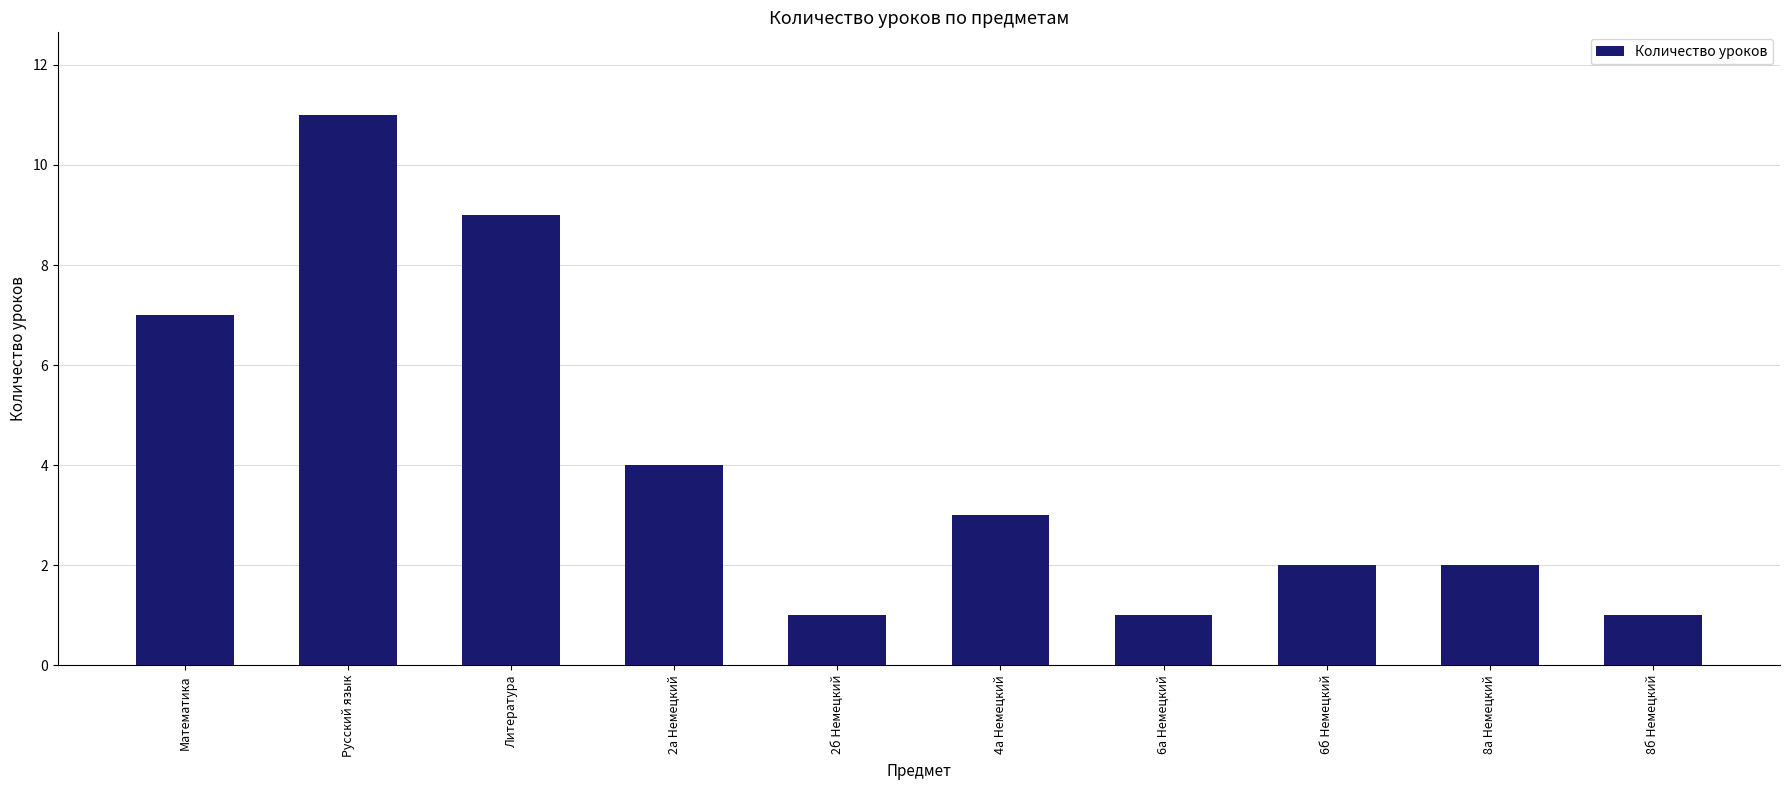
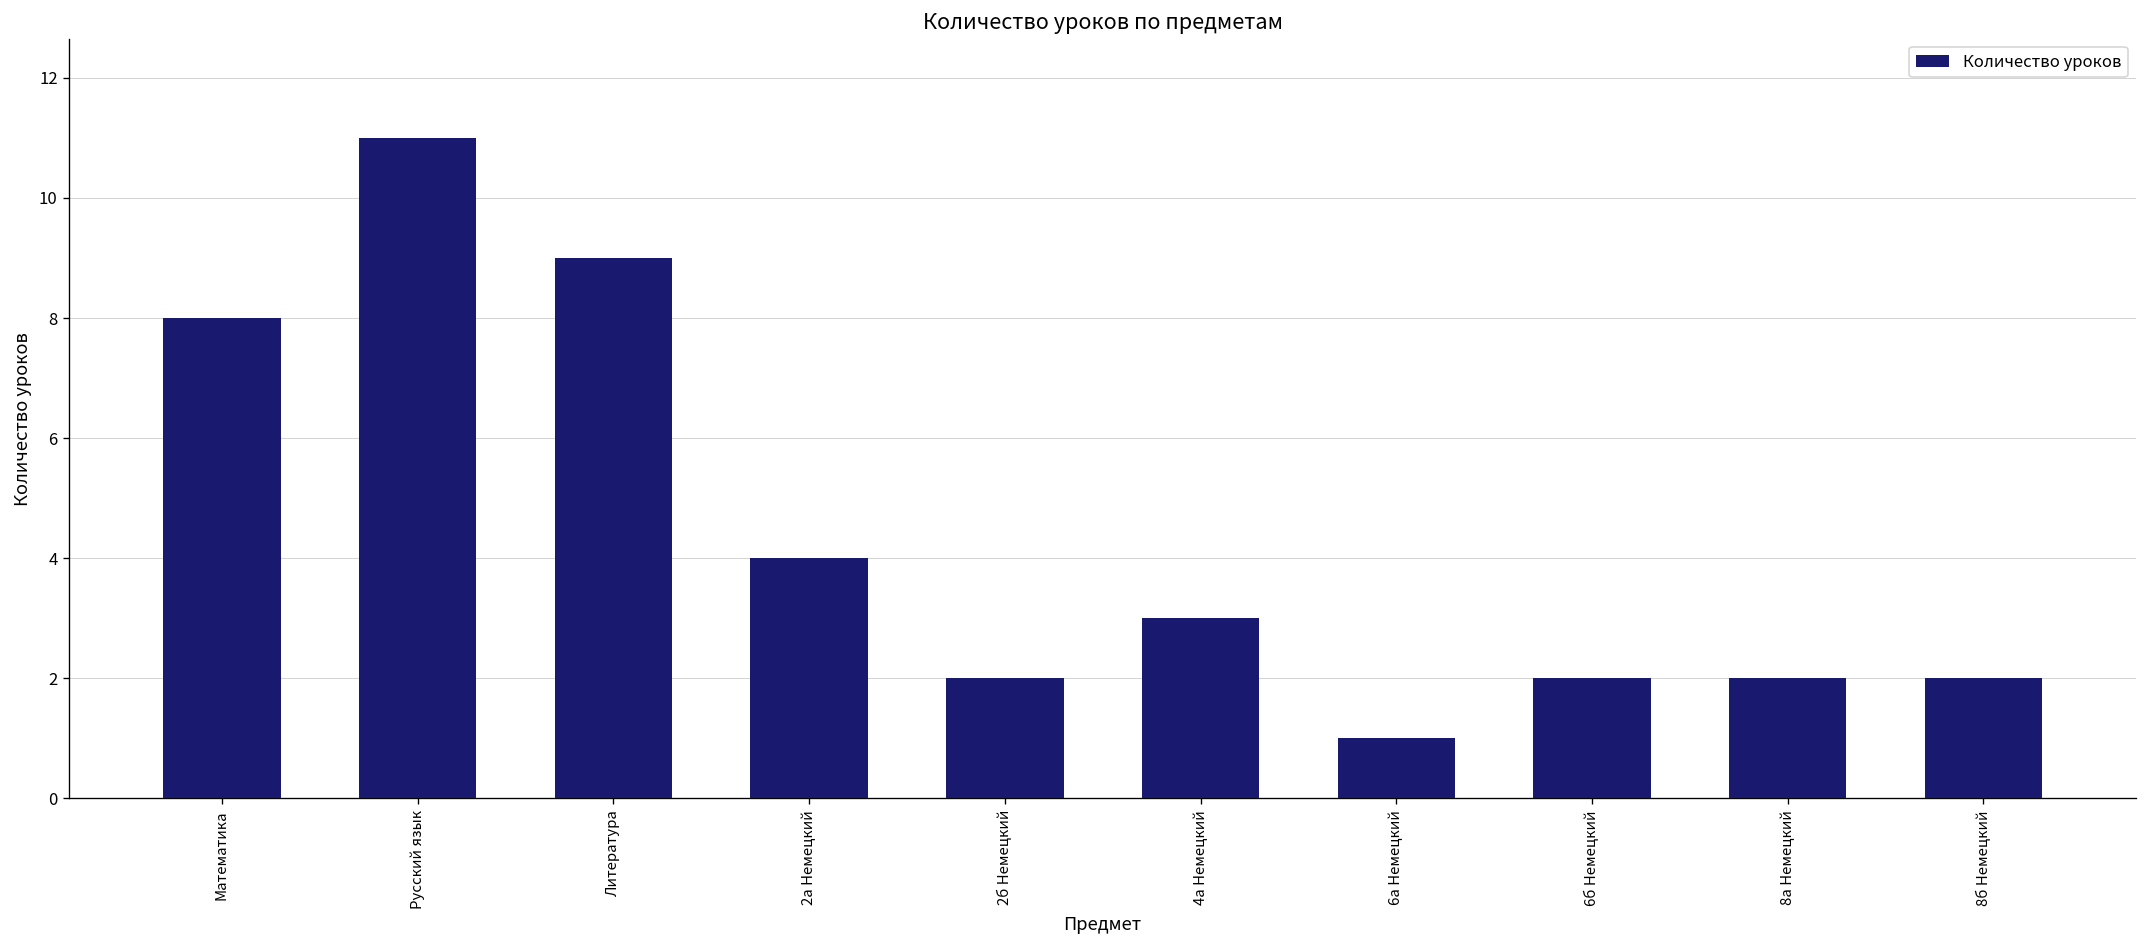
  {
-   "Математика": 7,
+   "Математика": 8,
    "Русский язык": 11,
    "Литература": 9,
    "2а Немецкий": 4,
-   "2б Немецкий": 1,
+   "2б Немецкий": 2,
    "4а Немецкий": 3,
    "6а Немецкий": 1,
    "6б Немецкий": 2,
    "8а Немецкий": 2,
-   "8б Немецкий": 1
+   "8б Немецкий": 2
  }
